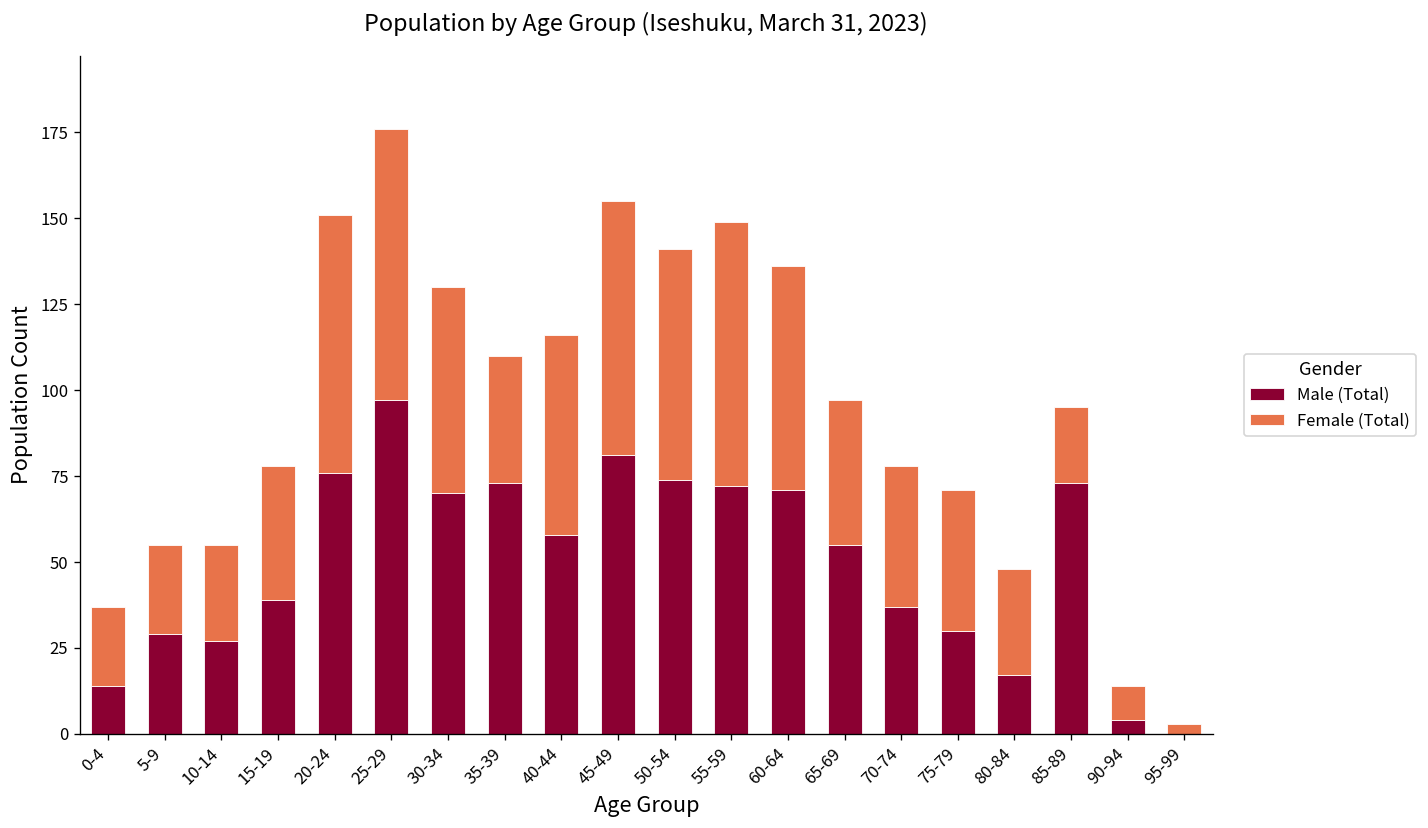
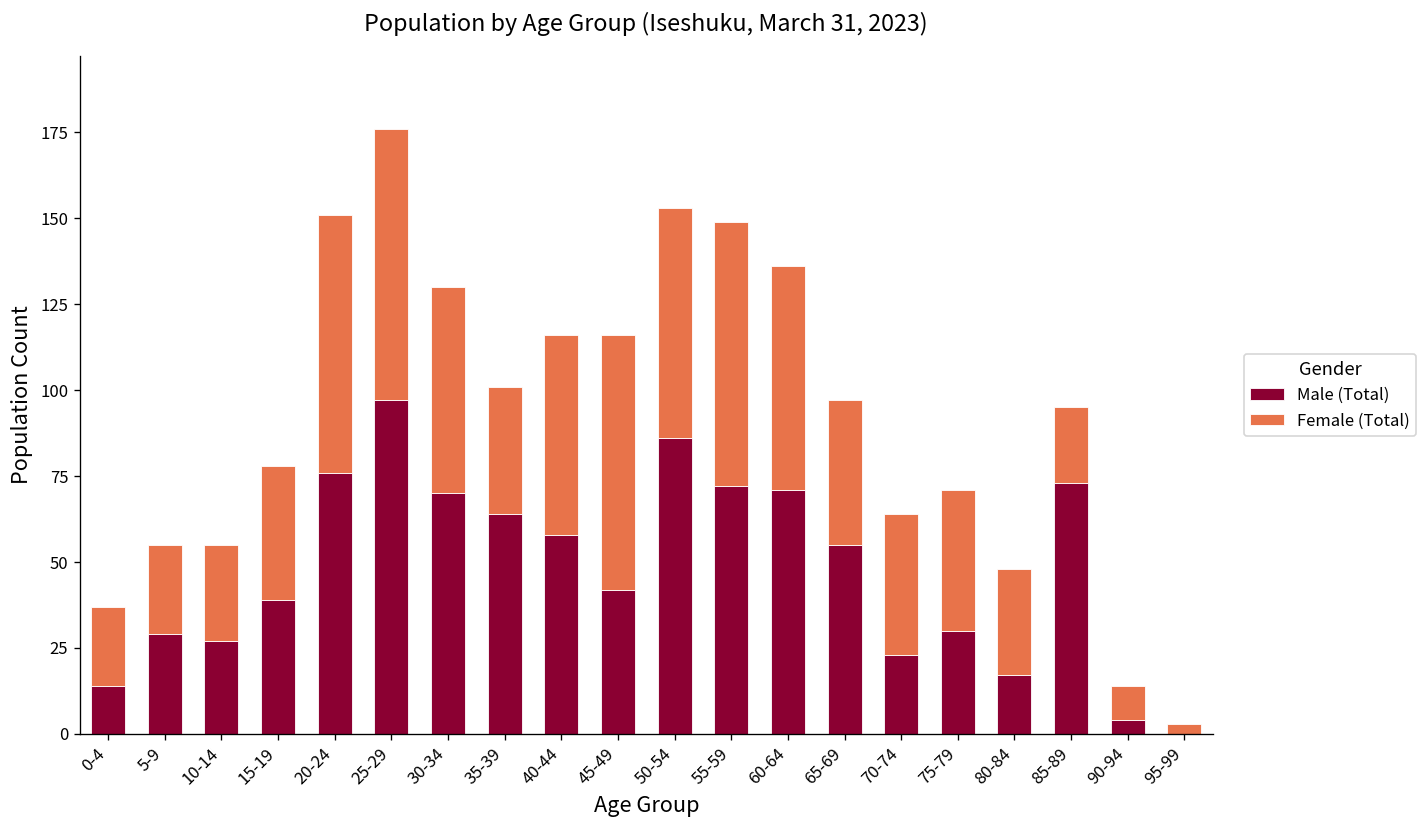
  {
    "Male (Total)": {
      "0-4": 14,
      "5-9": 29,
      "10-14": 27,
      "15-19": 39,
      "20-24": 76,
      "25-29": 97,
      "30-34": 70,
-     "35-39": 73,
+     "35-39": 64,
      "40-44": 58,
-     "45-49": 81,
-     "50-54": 74,
+     "45-49": 42,
+     "50-54": 86,
      "55-59": 72,
      "60-64": 71,
      "65-69": 55,
-     "70-74": 37,
+     "70-74": 23,
      "75-79": 30,
      "80-84": 17,
      "85-89": 73,
      "90-94": 4,
      "95-99": 0
    },
    "Female (Total)": {
      "0-4": 23,
      "5-9": 26,
      "10-14": 28,
      "15-19": 39,
      "20-24": 75,
      "25-29": 79,
      "30-34": 60,
      "35-39": 37,
      "40-44": 58,
      "45-49": 74,
      "50-54": 67,
      "55-59": 77,
      "60-64": 65,
      "65-69": 42,
      "70-74": 41,
      "75-79": 41,
      "80-84": 31,
      "85-89": 22,
      "90-94": 10,
      "95-99": 3
    }
  }
